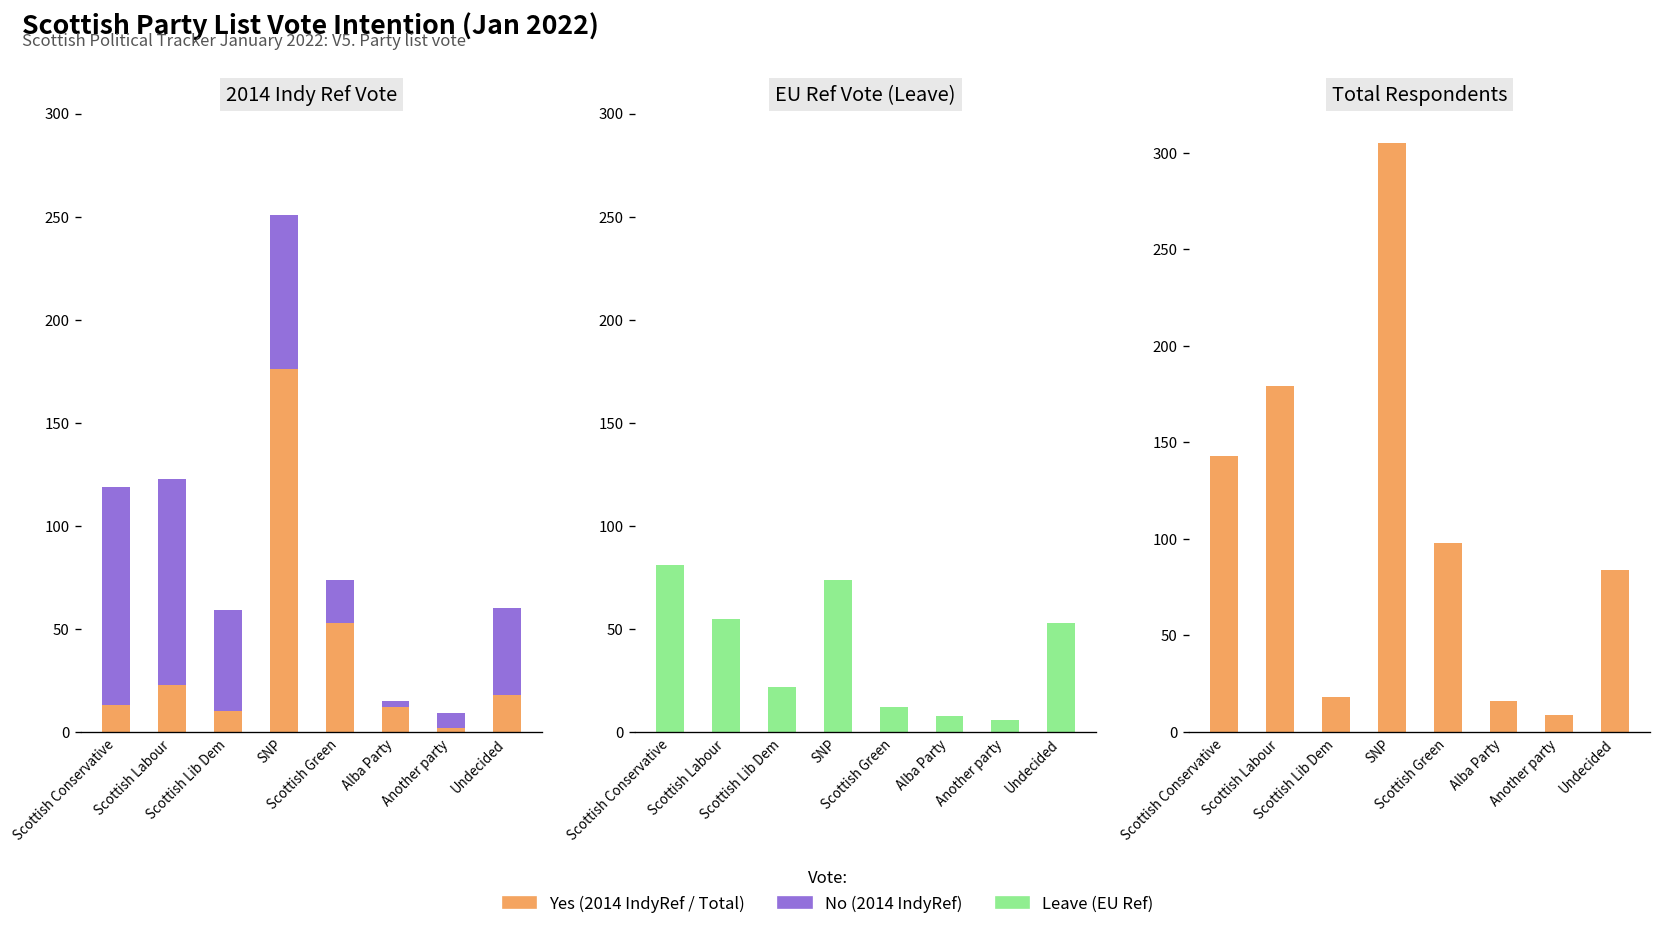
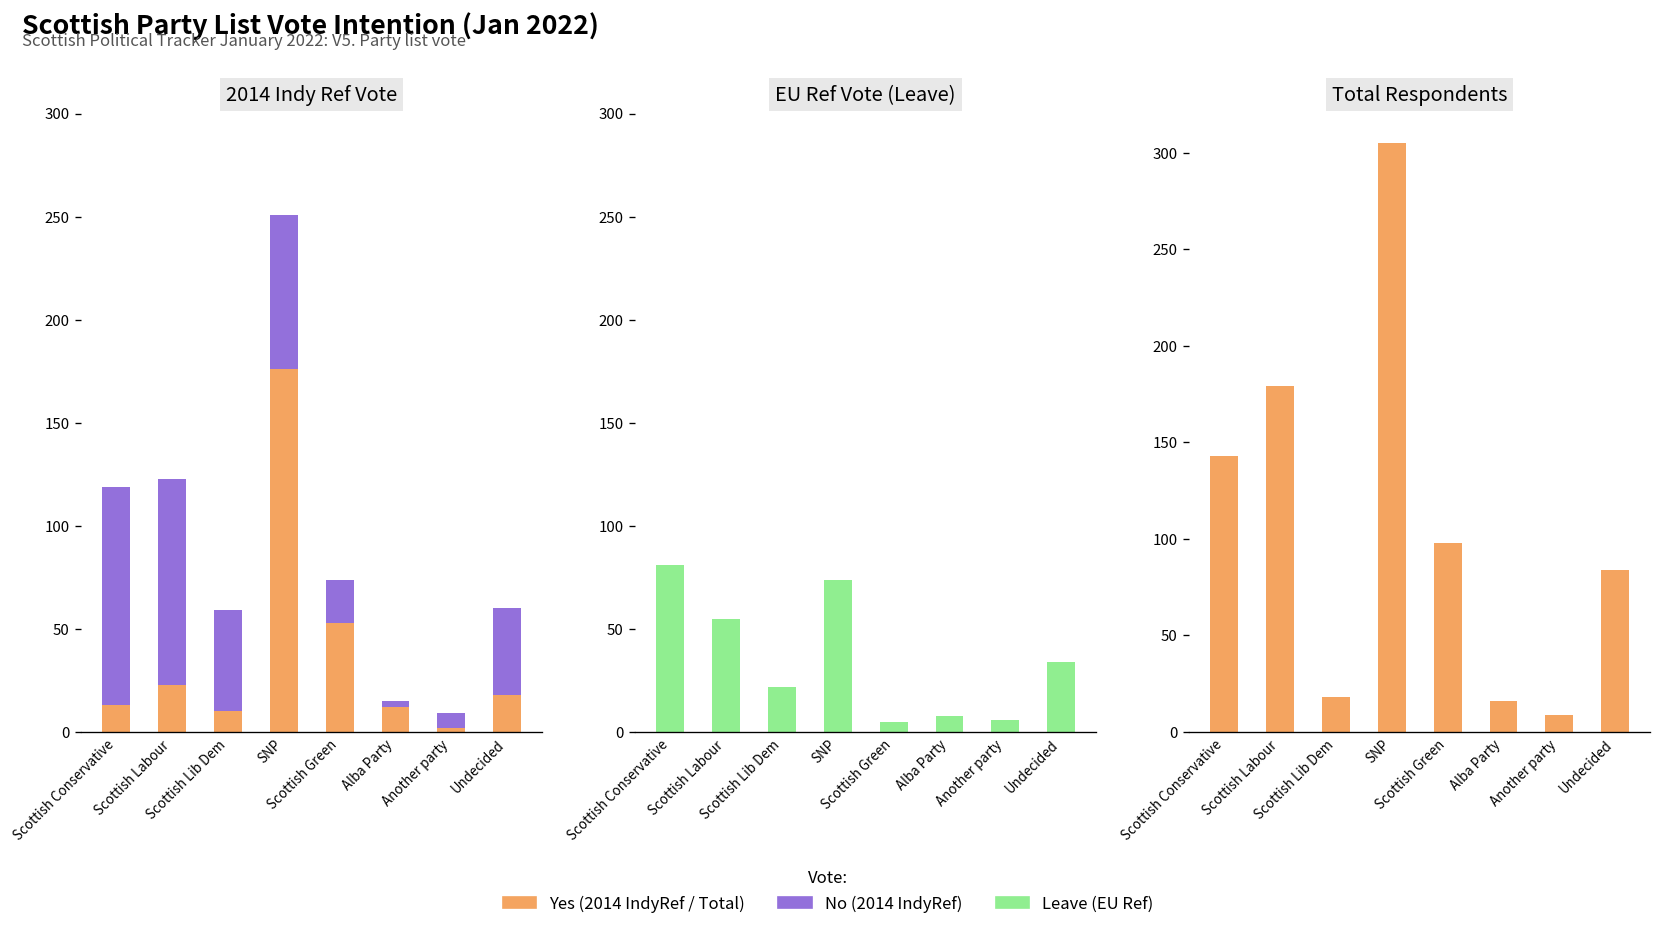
  {
    "EU Ref Vote (Leave)": {
      "Scottish Conservative": 81,
      "Scottish Labour": 55,
      "Scottish Lib Dem": 22,
      "SNP": 74,
-     "Scottish Green": 12,
+     "Scottish Green": 5,
      "Alba Party": 8,
      "Another party": 6,
-     "Undecided": 53
+     "Undecided": 34
    },
    "Total Respondents": {
      "Scottish Conservative": 143,
      "Scottish Labour": 179,
      "Scottish Lib Dem": 18,
      "SNP": 305,
      "Scottish Green": 98,
      "Alba Party": 16,
      "Another party": 9,
      "Undecided": 84
    }
  }
